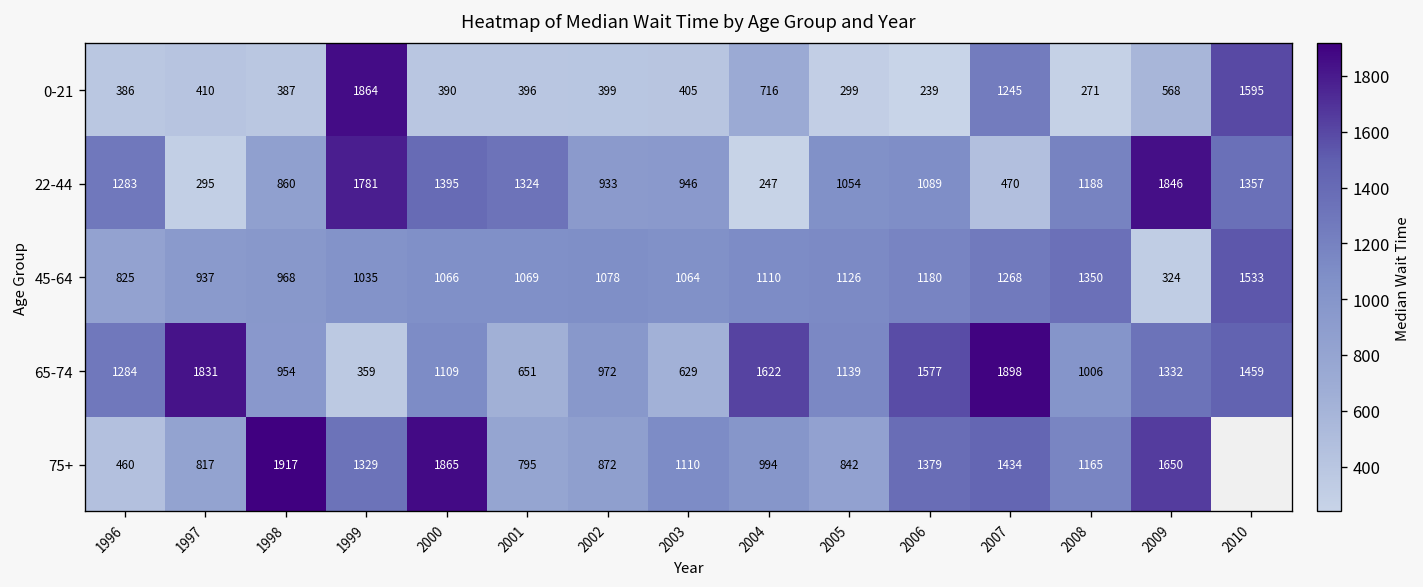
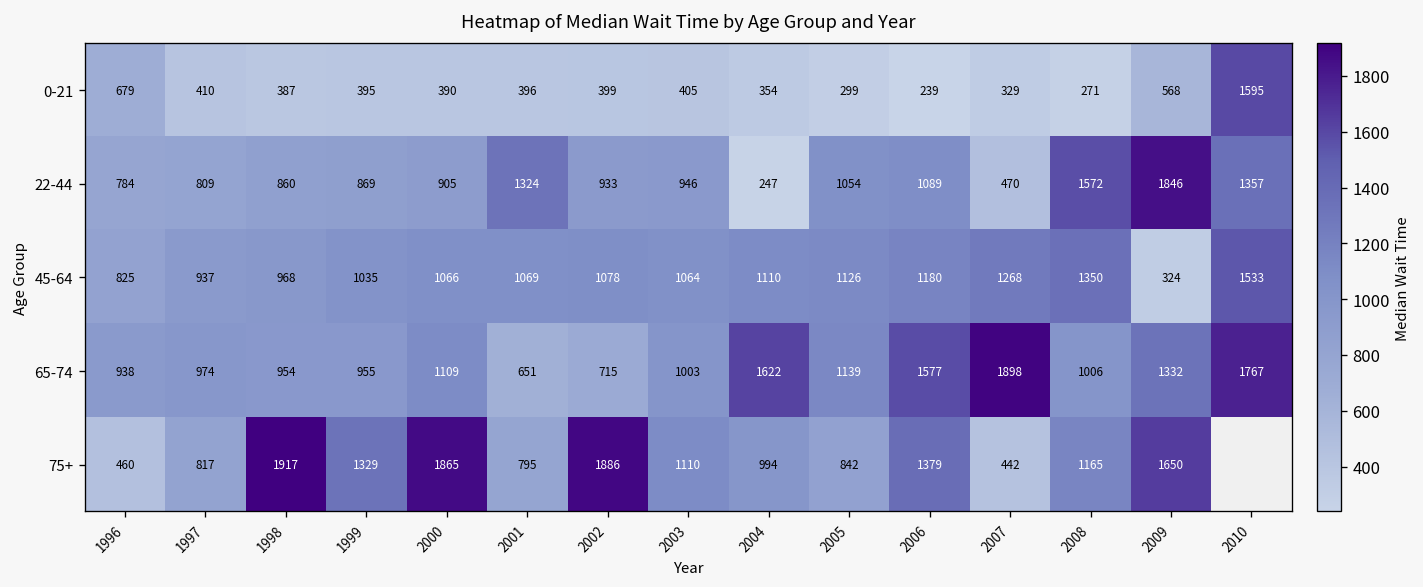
  {
    "0-21": {
-     "1996": 386,
+     "1996": 679,
      "1997": 410,
      "1998": 387,
-     "1999": 1864,
+     "1999": 395,
      "2000": 390,
      "2001": 396,
      "2002": 399,
      "2003": 405,
-     "2004": 716,
+     "2004": 354,
      "2005": 299,
      "2006": 239,
-     "2007": 1245,
+     "2007": 329,
      "2008": 271,
      "2009": 568,
      "2010": 1595
    },
    "22-44": {
-     "1996": 1283,
-     "1997": 295,
+     "1996": 784,
+     "1997": 809,
      "1998": 860,
-     "1999": 1781,
-     "2000": 1395,
+     "1999": 869,
+     "2000": 905,
      "2001": 1324,
      "2002": 933,
      "2003": 946,
      "2004": 247,
      "2005": 1054,
      "2006": 1089,
      "2007": 470,
-     "2008": 1188,
+     "2008": 1572,
      "2009": 1846,
      "2010": 1357
    },
    "45-64": {
      "1996": 825,
      "1997": 937,
      "1998": 968,
      "1999": 1035,
      "2000": 1066,
      "2001": 1069,
      "2002": 1078,
      "2003": 1064,
      "2004": 1110,
      "2005": 1126,
      "2006": 1180,
      "2007": 1268,
      "2008": 1350,
      "2009": 324,
      "2010": 1533
    },
    "65-74": {
-     "1996": 1284,
-     "1997": 1831,
+     "1996": 938,
+     "1997": 974,
      "1998": 954,
-     "1999": 359,
+     "1999": 955,
      "2000": 1109,
      "2001": 651,
-     "2002": 972,
-     "2003": 629,
+     "2002": 715,
+     "2003": 1003,
      "2004": 1622,
      "2005": 1139,
      "2006": 1577,
      "2007": 1898,
      "2008": 1006,
      "2009": 1332,
-     "2010": 1459
+     "2010": 1767
    },
    "75+": {
      "1996": 460,
      "1997": 817,
      "1998": 1917,
      "1999": 1329,
      "2000": 1865,
      "2001": 795,
-     "2002": 872,
+     "2002": 1886,
      "2003": 1110,
      "2004": 994,
      "2005": 842,
      "2006": 1379,
-     "2007": 1434,
+     "2007": 442,
      "2008": 1165,
      "2009": 1650
    }
  }
